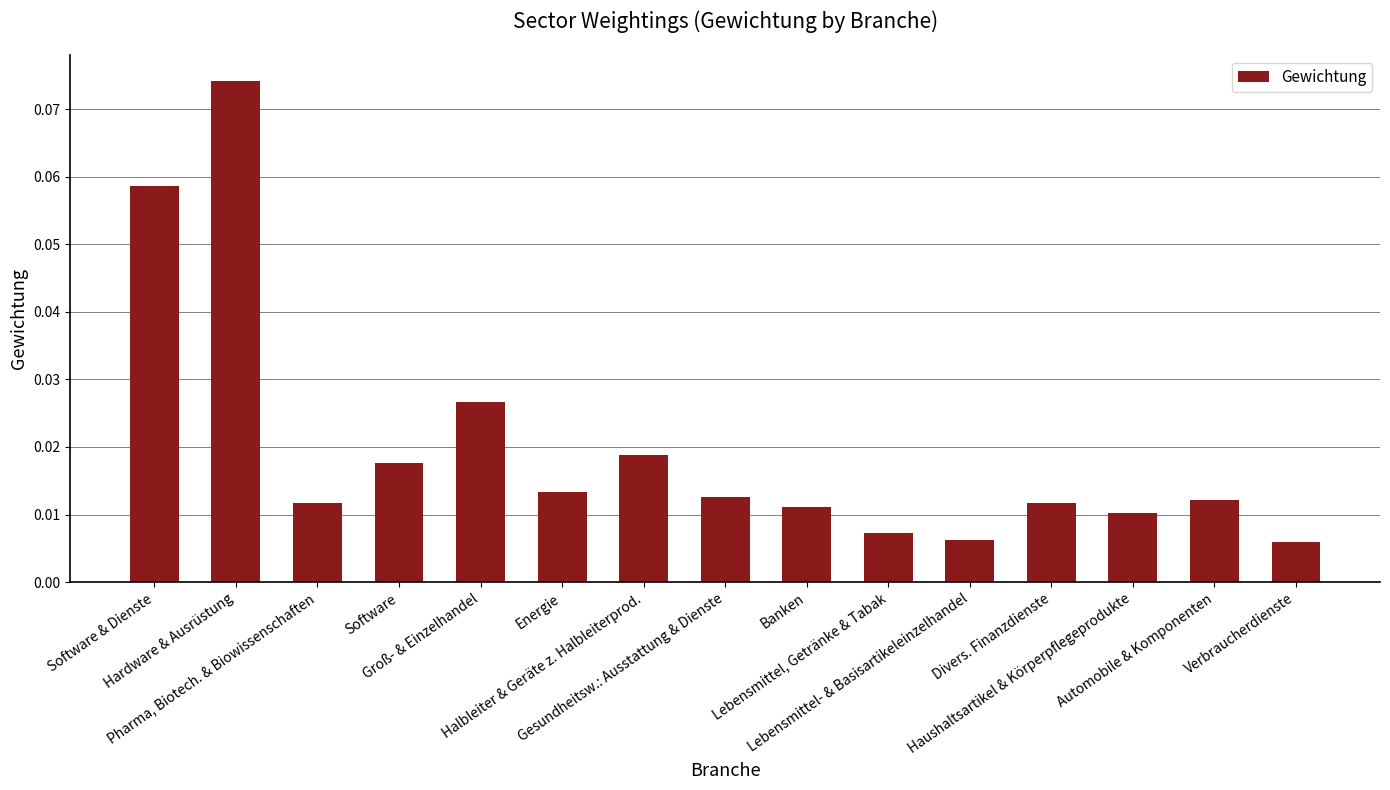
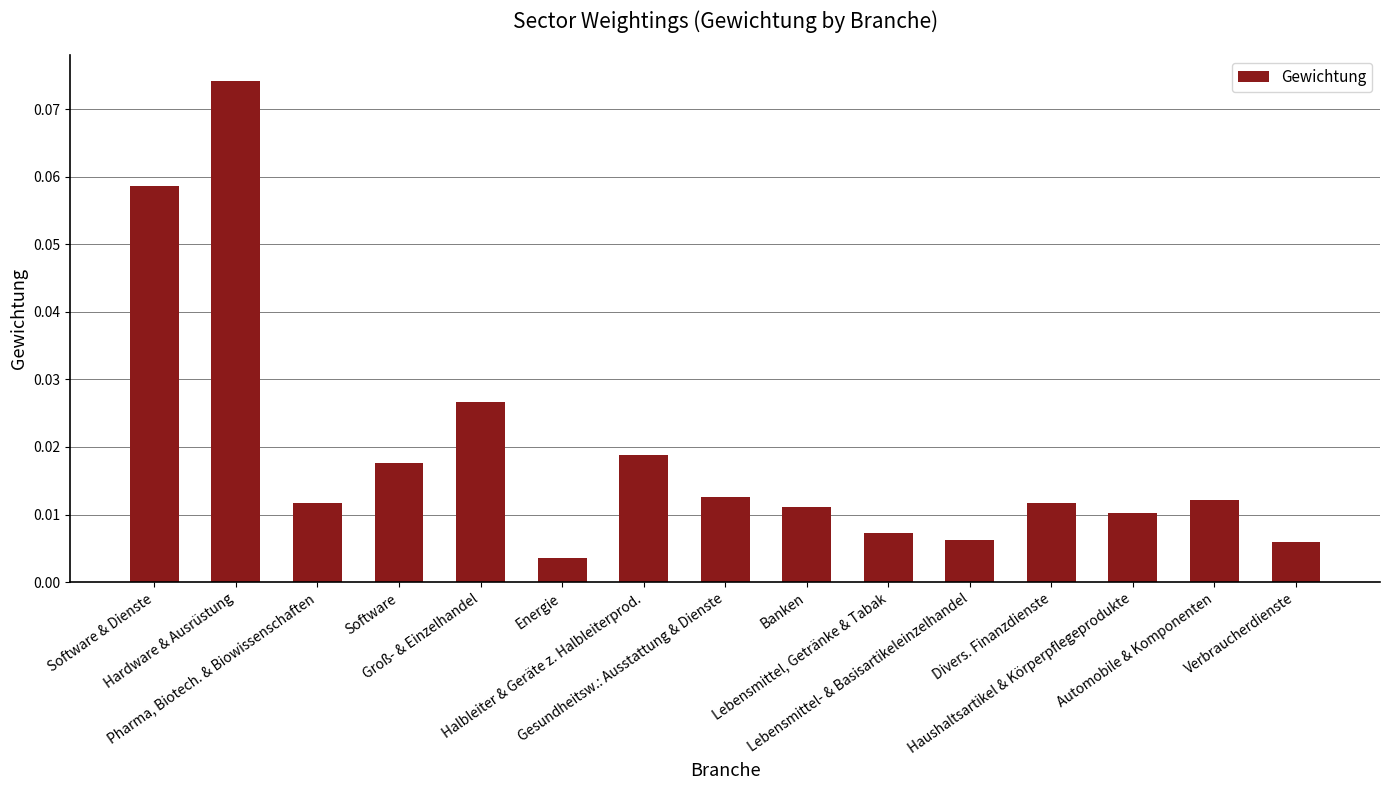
  {
    "Software & Dienste": 0.059,
    "Hardware & Ausrüstung": 0.074,
    "Pharma, Biotech. & Biowissenschaften": 0.012,
    "Software": 0.018,
    "Groß- & Einzelhandel": 0.027,
-   "Energie": 0.013,
+   "Energie": 0.004,
    "Halbleiter & Geräte z. Halbleiterprod.": 0.019,
    "Gesundheitsw.: Ausstattung & Dienste": 0.013,
    "Banken": 0.011,
    "Lebensmittel, Getränke & Tabak": 0.007,
    "Lebensmittel- & Basisartikeleinzelhandel": 0.006,
    "Divers. Finanzdienste": 0.012,
    "Haushaltsartikel & Körperpflegeprodukte": 0.010,
    "Automobile & Komponenten": 0.012,
    "Verbraucherdienste": 0.006
  }
